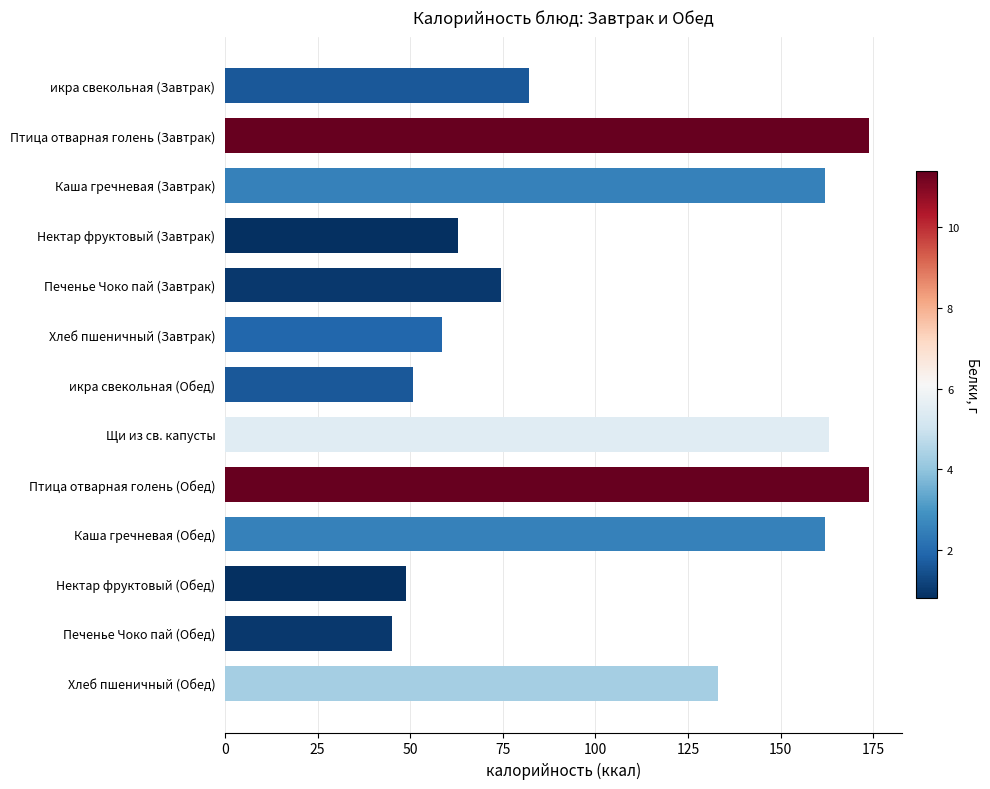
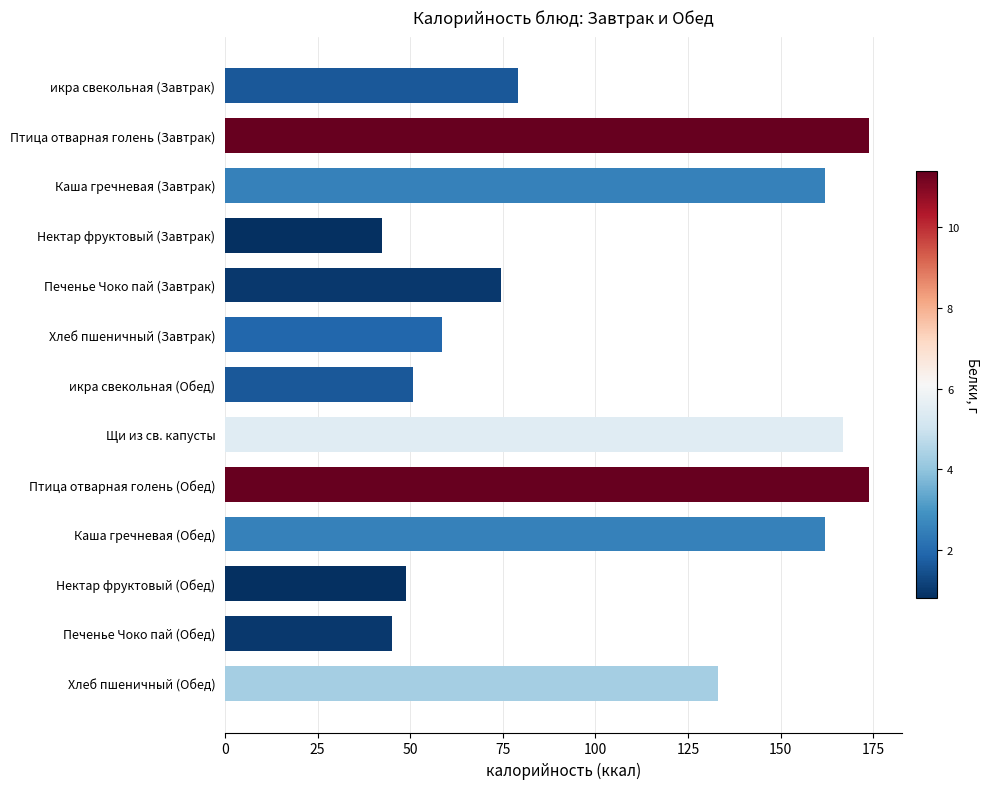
  {
-   "икра свекольная (Завтрак)": 82,
+   "икра свекольная (Завтрак)": 79,
    "Птица отварная голень (Завтрак)": 174,
    "Каша гречневая (Завтрак)": 162,
-   "Нектар фруктовый (Завтрак)": 63,
+   "Нектар фруктовый (Завтрак)": 43,
    "Печенье Чоко пай (Завтрак)": 75,
    "Хлеб пшеничный (Завтрак)": 59,
    "икра свекольная (Обед)": 51,
-   "Щи из св. капусты": 163,
+   "Щи из св. капусты": 167,
    "Птица отварная голень (Обед)": 174,
    "Каша гречневая (Обед)": 162,
    "Нектар фруктовый (Обед)": 49,
    "Печенье Чоко пай (Обед)": 45,
    "Хлеб пшеничный (Обед)": 133
  }
